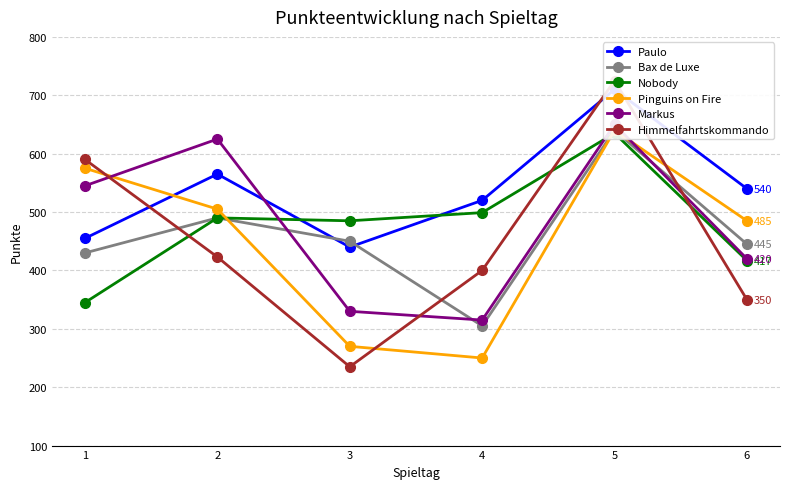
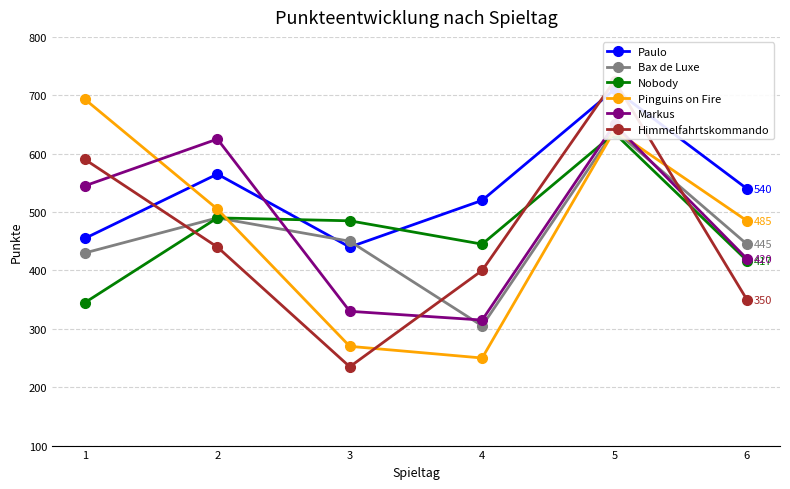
  {
    "Paulo": {
      "6": 540
    },
    "Bax de Luxe": {
      "6": 445
    },
    "Nobody": {
      "1": 350,
      "3": 490,
-     "4": 500
+     "4": 450
    },
    "Pinguins on Fire": {
-     "1": 580,
+     "1": 690,
      "2": 510,
      "3": 270,
      "4": 250
    },
    "Markus": {
      "1": 550,
      "2": 630,
      "3": 330,
      "4": 320
    },
    "Himmelfahrtskommando": {
      "1": 590,
-     "2": 420,
+     "2": 440,
      "3": 240,
      "4": 400
    }
  }
